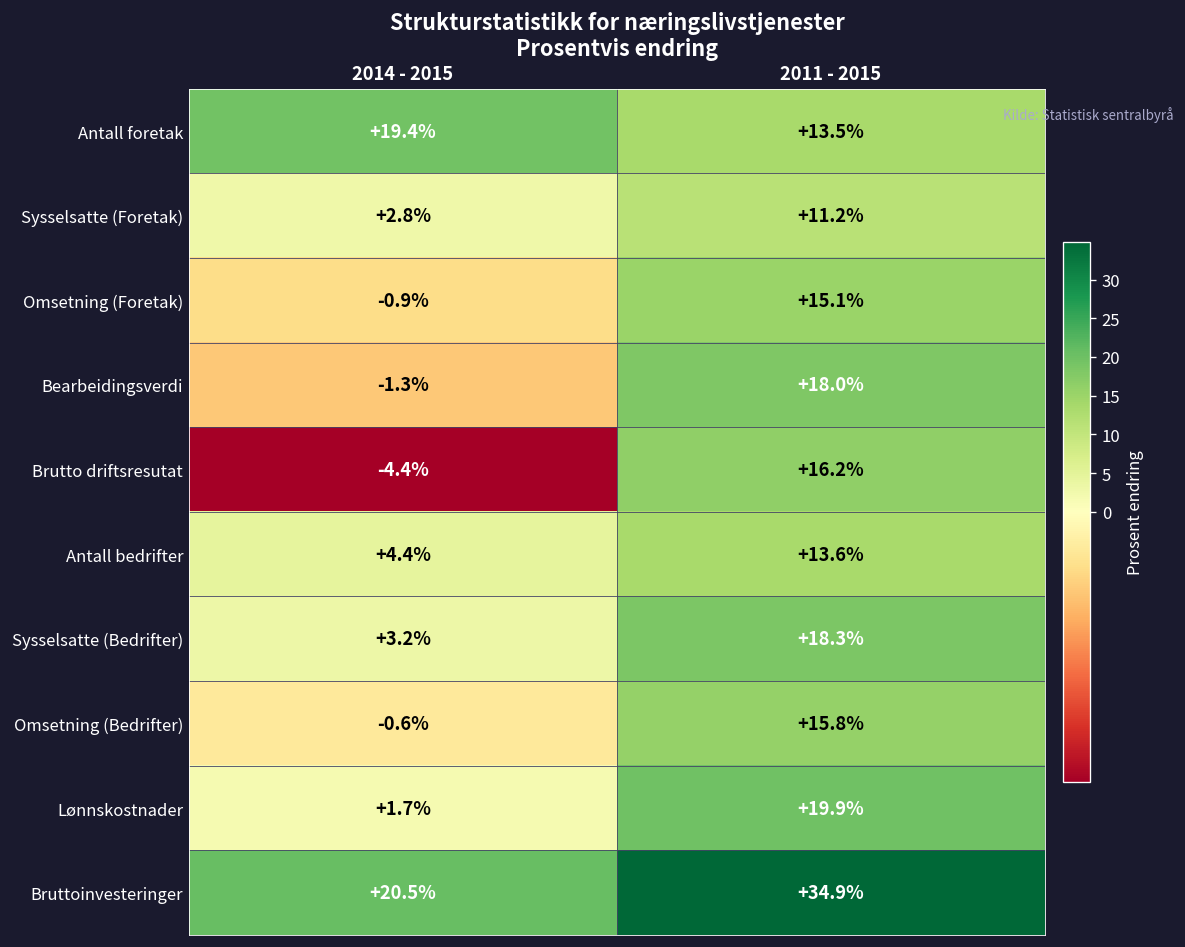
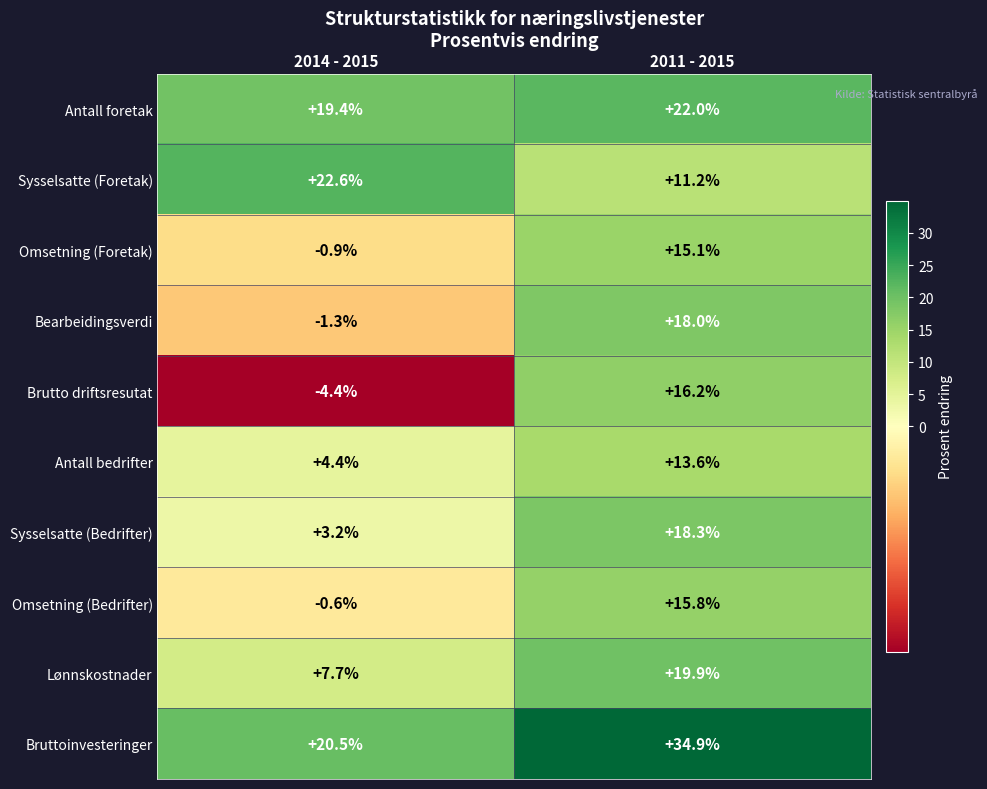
  {
    "Antall foretak": {
      "2014 - 2015": "+19.4%",
-     "2011 - 2015": "+13.5%"
+     "2011 - 2015": "+22.0%"
    },
    "Sysselsatte (Foretak)": {
-     "2014 - 2015": "+2.8%",
+     "2014 - 2015": "+22.6%",
      "2011 - 2015": "+11.2%"
    },
    "Omsetning (Foretak)": {
      "2014 - 2015": "-0.9%",
      "2011 - 2015": "+15.1%"
    },
    "Bearbeidingsverdi": {
      "2014 - 2015": "-1.3%",
      "2011 - 2015": "+18.0%"
    },
    "Brutto driftsresutat": {
      "2014 - 2015": "-4.4%",
      "2011 - 2015": "+16.2%"
    },
    "Antall bedrifter": {
      "2014 - 2015": "+4.4%",
      "2011 - 2015": "+13.6%"
    },
    "Sysselsatte (Bedrifter)": {
      "2014 - 2015": "+3.2%",
      "2011 - 2015": "+18.3%"
    },
    "Omsetning (Bedrifter)": {
      "2014 - 2015": "-0.6%",
      "2011 - 2015": "+15.8%"
    },
    "Lønnskostnader": {
-     "2014 - 2015": "+1.7%",
+     "2014 - 2015": "+7.7%",
      "2011 - 2015": "+19.9%"
    },
    "Bruttoinvesteringer": {
      "2014 - 2015": "+20.5%",
      "2011 - 2015": "+34.9%"
    }
  }
